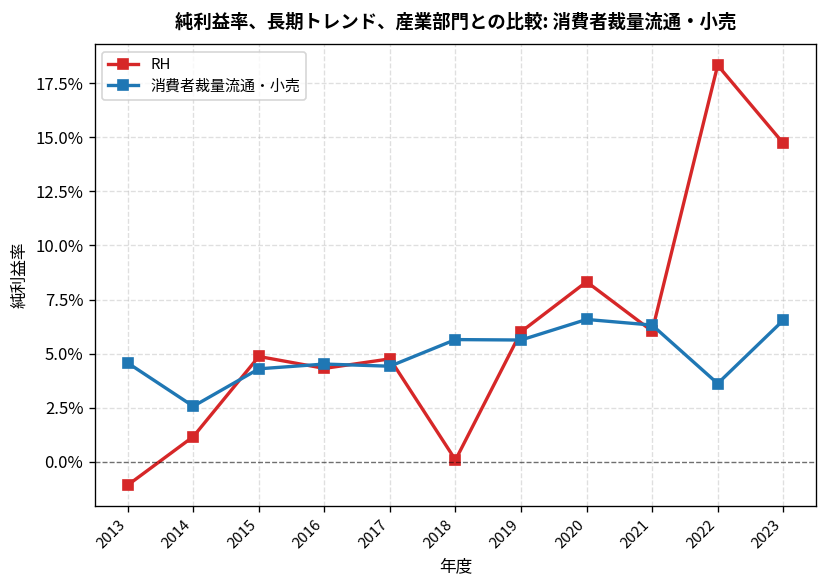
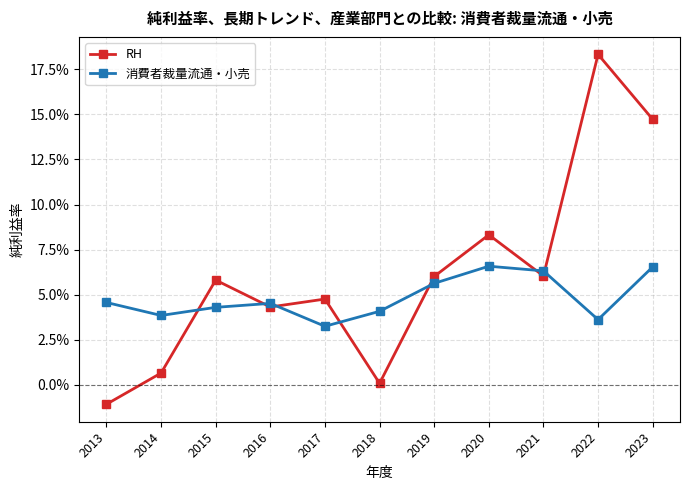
  {
    "RH": {
      "2013": "-1.1%",
-     "2014": "1.2%",
-     "2015": "4.9%",
+     "2014": "0.7%",
+     "2015": "5.8%",
      "2016": "4.3%",
      "2017": "4.8%",
      "2018": "0.1%",
      "2019": "6.0%",
      "2020": "8.3%",
      "2021": "6.0%",
      "2022": "18.3%",
      "2023": "14.7%"
    },
    "消費者裁量流通・小売": {
      "2013": "4.6%",
-     "2014": "2.6%",
+     "2014": "3.9%",
      "2015": "4.3%",
      "2016": "4.5%",
-     "2017": "4.4%",
-     "2018": "5.7%",
+     "2017": "3.3%",
+     "2018": "4.1%",
      "2019": "5.6%",
      "2020": "6.6%",
      "2021": "6.3%",
      "2022": "3.6%",
      "2023": "6.5%"
    }
  }
